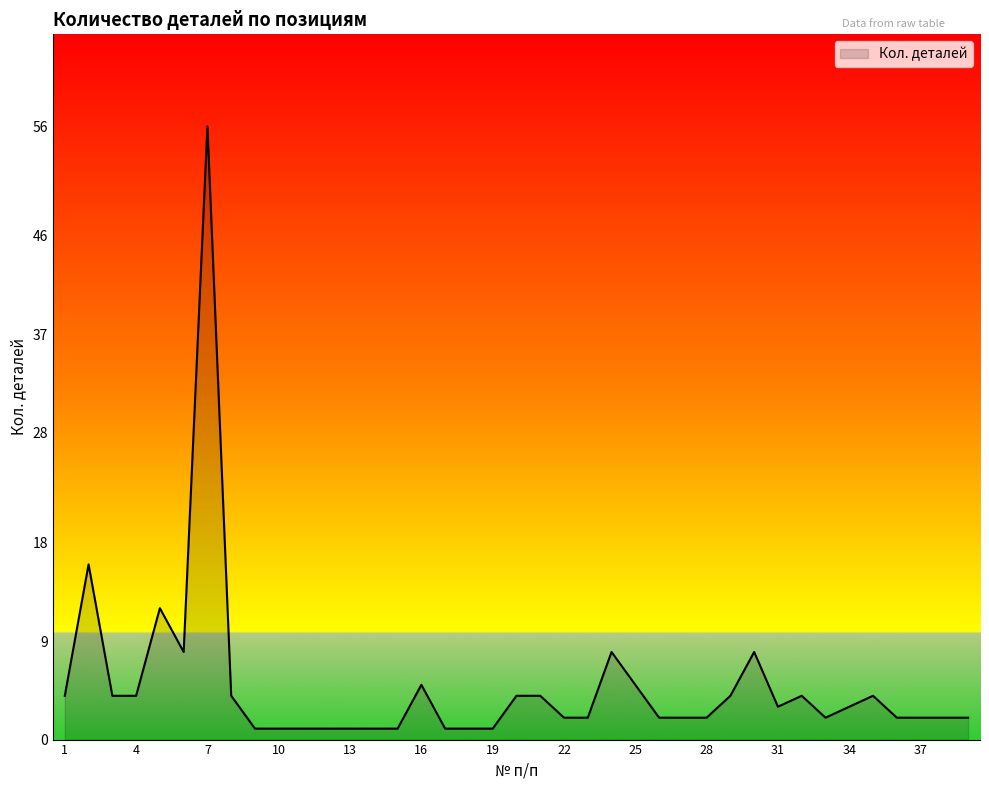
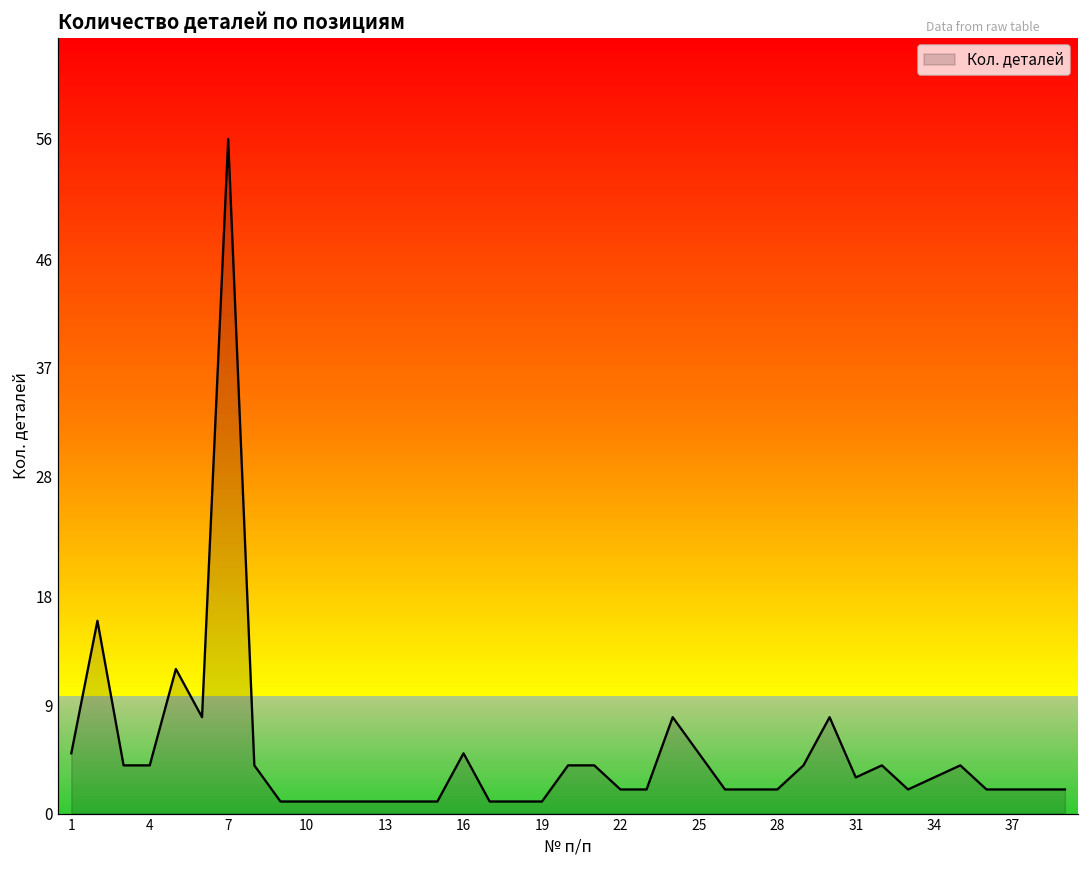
  {
-   "1": 4,
+   "1": 5,
    "4": 4,
    "7": 56,
    "10": 1,
    "13": 1,
    "16": 5,
    "19": 1,
    "22": 2,
    "25": 5,
    "28": 2,
    "31": 3,
    "34": 3,
    "37": 2
  }
